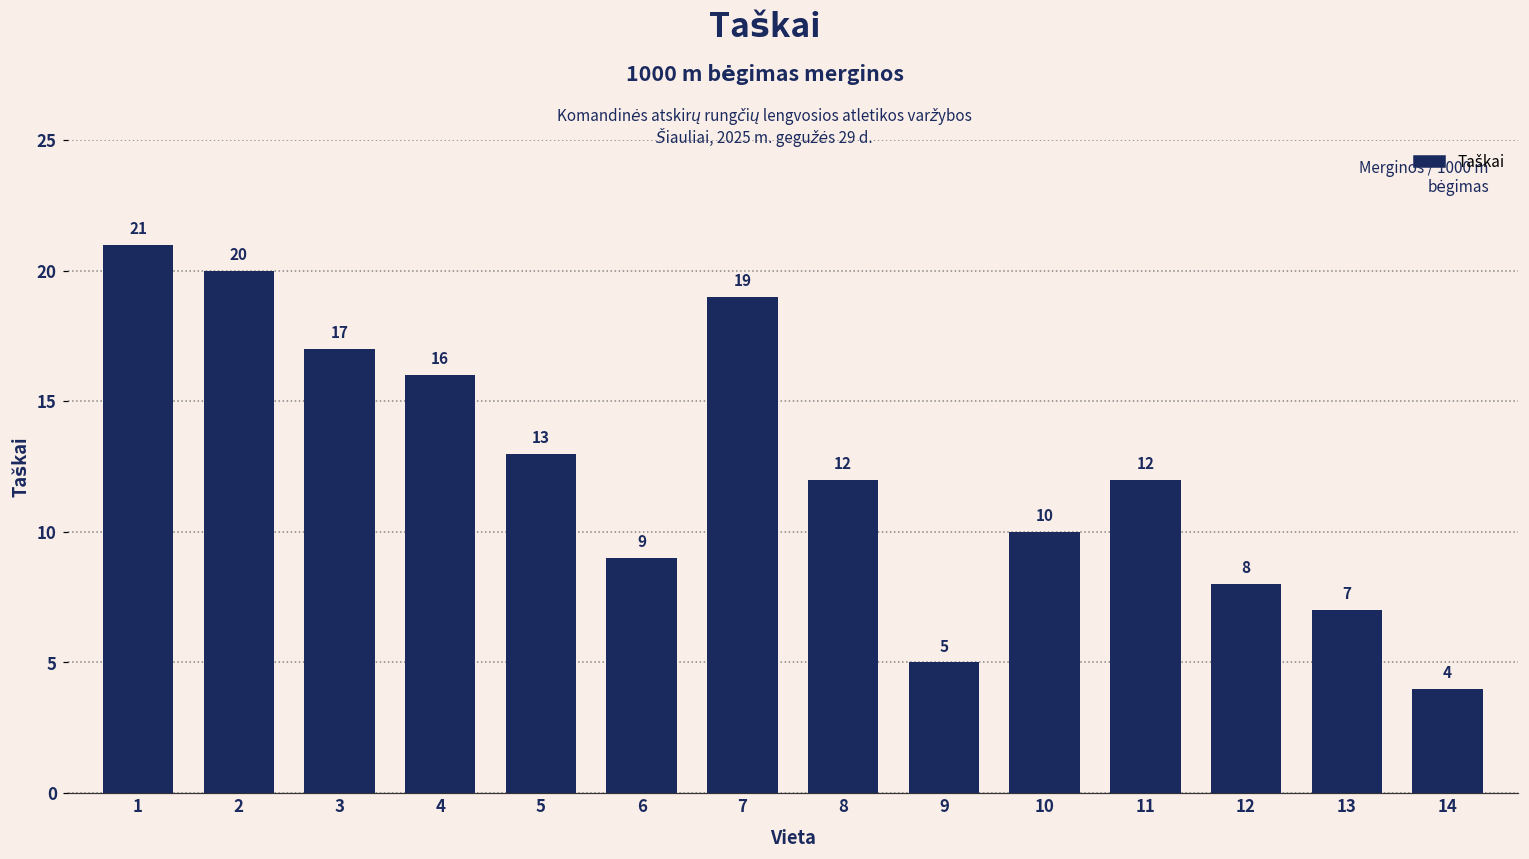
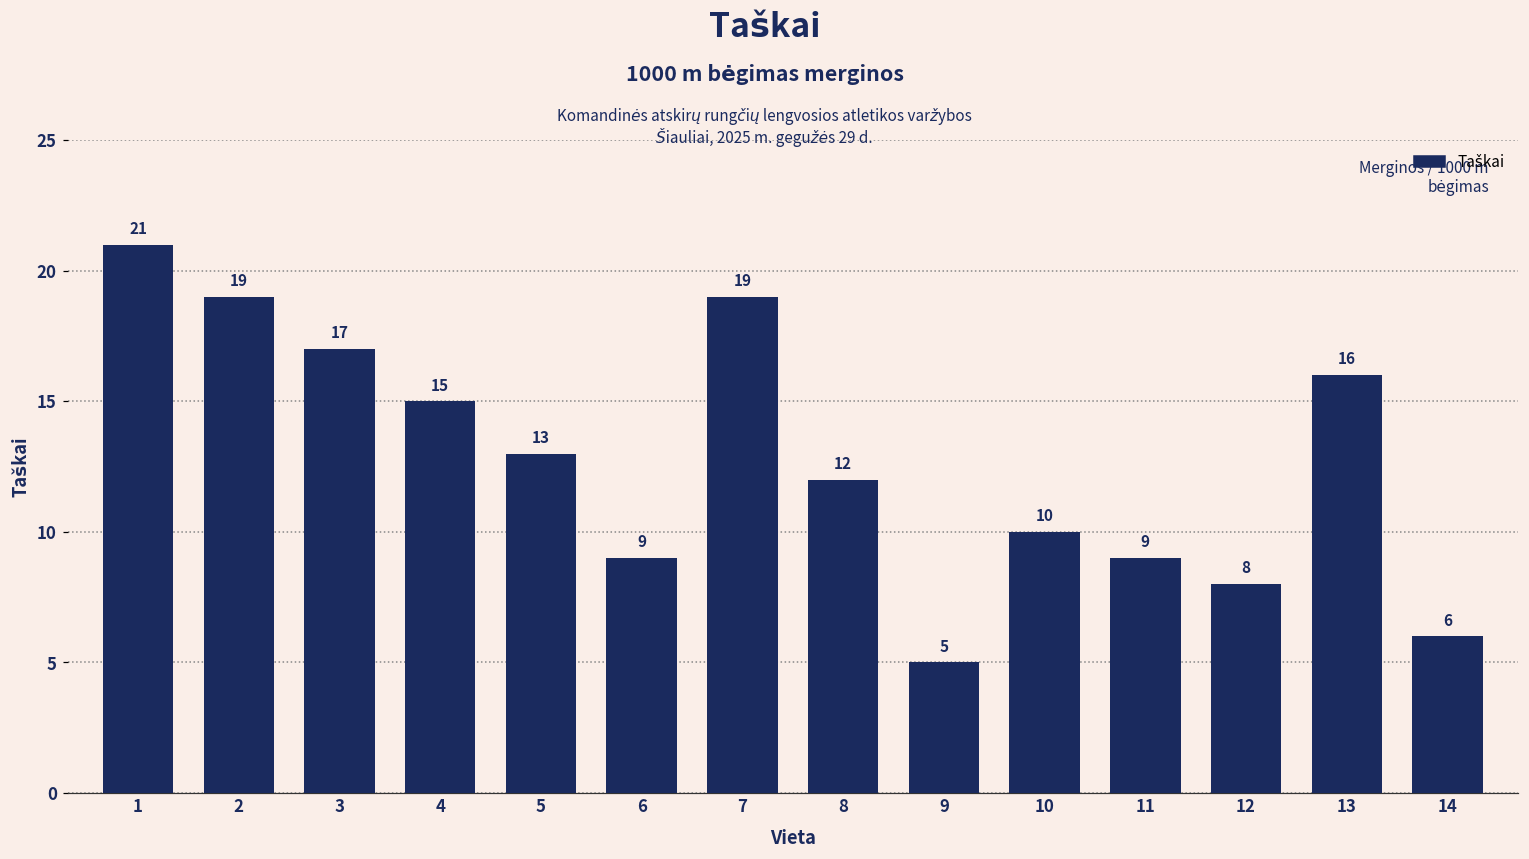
  {
    "1": 21,
-   "2": 20,
+   "2": 19,
    "3": 17,
-   "4": 16,
+   "4": 15,
    "5": 13,
    "6": 9,
    "7": 19,
    "8": 12,
    "9": 5,
    "10": 10,
-   "11": 12,
+   "11": 9,
    "12": 8,
-   "13": 7,
-   "14": 4
+   "13": 16,
+   "14": 6
  }
